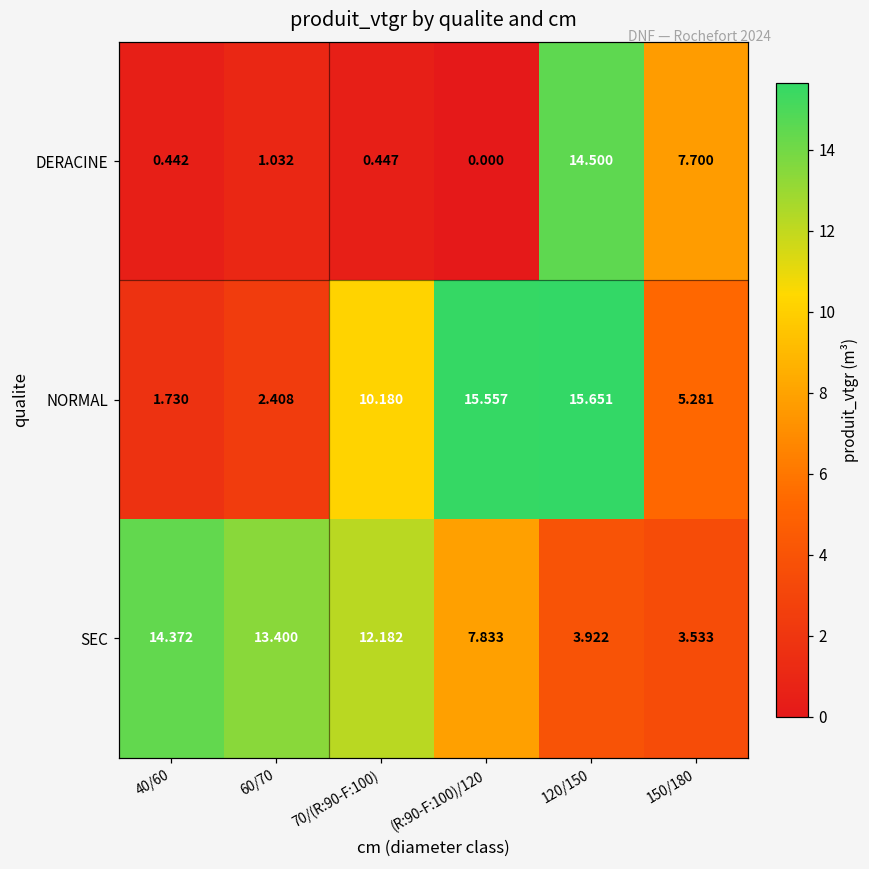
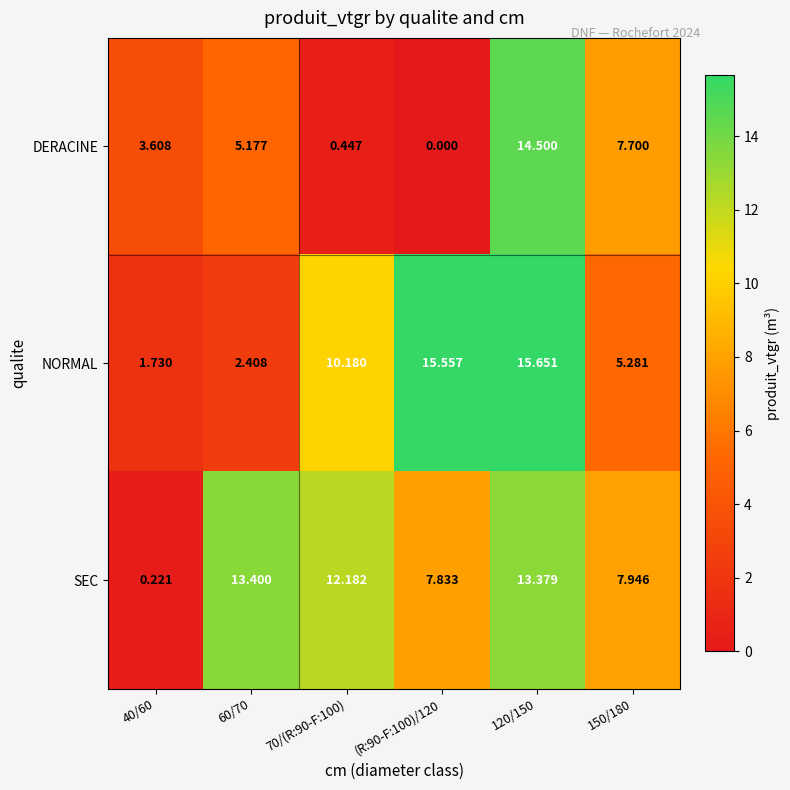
  {
    "DERACINE": {
-     "40/60": 0.442,
-     "60/70": 1.032,
+     "40/60": 3.608,
+     "60/70": 5.177,
      "70/(R:90-F:100)": 0.447,
      "(R:90-F:100)/120": 0.000,
      "120/150": 14.500,
      "150/180": 7.700
    },
    "NORMAL": {
      "40/60": 1.730,
      "60/70": 2.408,
      "70/(R:90-F:100)": 10.180,
      "(R:90-F:100)/120": 15.557,
      "120/150": 15.651,
      "150/180": 5.281
    },
    "SEC": {
-     "40/60": 14.372,
+     "40/60": 0.221,
      "60/70": 13.400,
      "70/(R:90-F:100)": 12.182,
      "(R:90-F:100)/120": 7.833,
-     "120/150": 3.922,
-     "150/180": 3.533
+     "120/150": 13.379,
+     "150/180": 7.946
    }
  }
